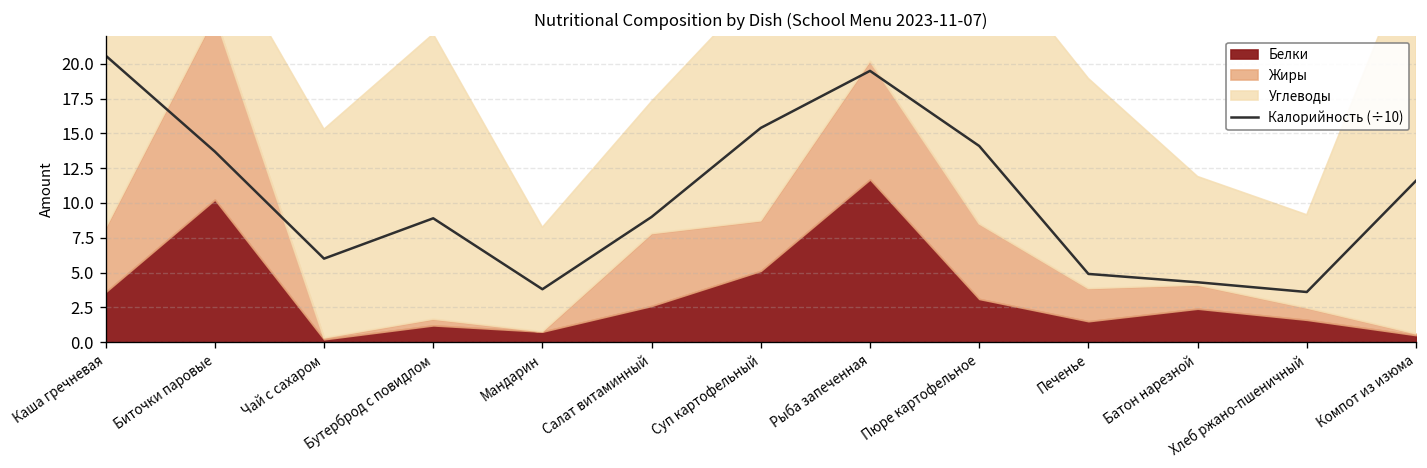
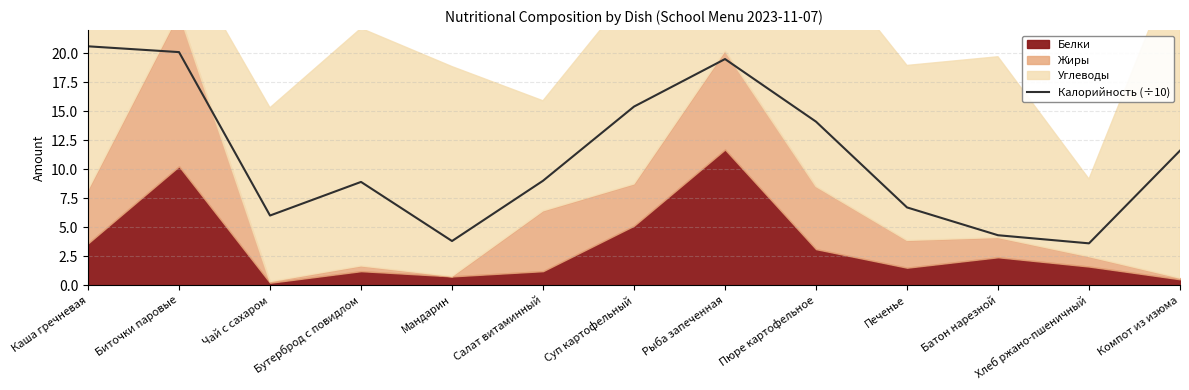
  {
    "Калорийность (÷10)": {
      "Каша гречневая": 20.6,
-     "Биточки паровые": 13.7,
+     "Биточки паровые": 20.1,
      "Чай с сахаром": 6.0,
      "Бутерброд с повидлом": 8.9,
      "Мандарин": 3.8,
      "Салат витаминный": 9.0,
      "Суп картофельный": 15.4,
      "Рыба запеченная": 19.5,
      "Пюре картофельное": 14.1,
-     "Печенье": 4.9,
+     "Печенье": 6.7,
      "Хлеб ржано-пшеничный": 3.6,
      "Компот из изюма": 11.6
    },
    "Белки": {
      "Каша гречневая": 3.6,
      "Биточки паровые": 10.3,
      "Бутерброд с повидлом": 1.2,
-     "Салат витаминный": 2.6,
+     "Салат витаминный": 1.2,
      "Суп картофельный": 5.1,
      "Рыба запеченная": 11.7,
      "Пюре картофельное": 3.1,
      "Печенье": 1.5,
      "Батон нарезной": 2.4,
      "Хлеб ржано-пшеничный": 1.6
    },
    "Жиры": {
      "Каша гречневая": 4.6,
      "Бутерброд с повидлом": 0.4,
      "Салат витаминный": 5.2,
      "Суп картофельный": 3.6,
      "Рыба запеченная": 8.5,
      "Пюре картофельное": 5.4,
      "Печенье": 2.4,
      "Хлеб ржано-пшеничный": 0.9
    },
    "Углеводы": {
      "Чай с сахаром": 15.0,
      "Бутерброд с повидлом": 20.5,
-     "Мандарин": 7.5,
+     "Мандарин": 18.1,
      "Салат витаминный": 9.5,
      "Печенье": 15.1,
-     "Батон нарезной": 7.8,
+     "Батон нарезной": 15.6,
      "Хлеб ржано-пшеничный": 6.7
    }
  }
